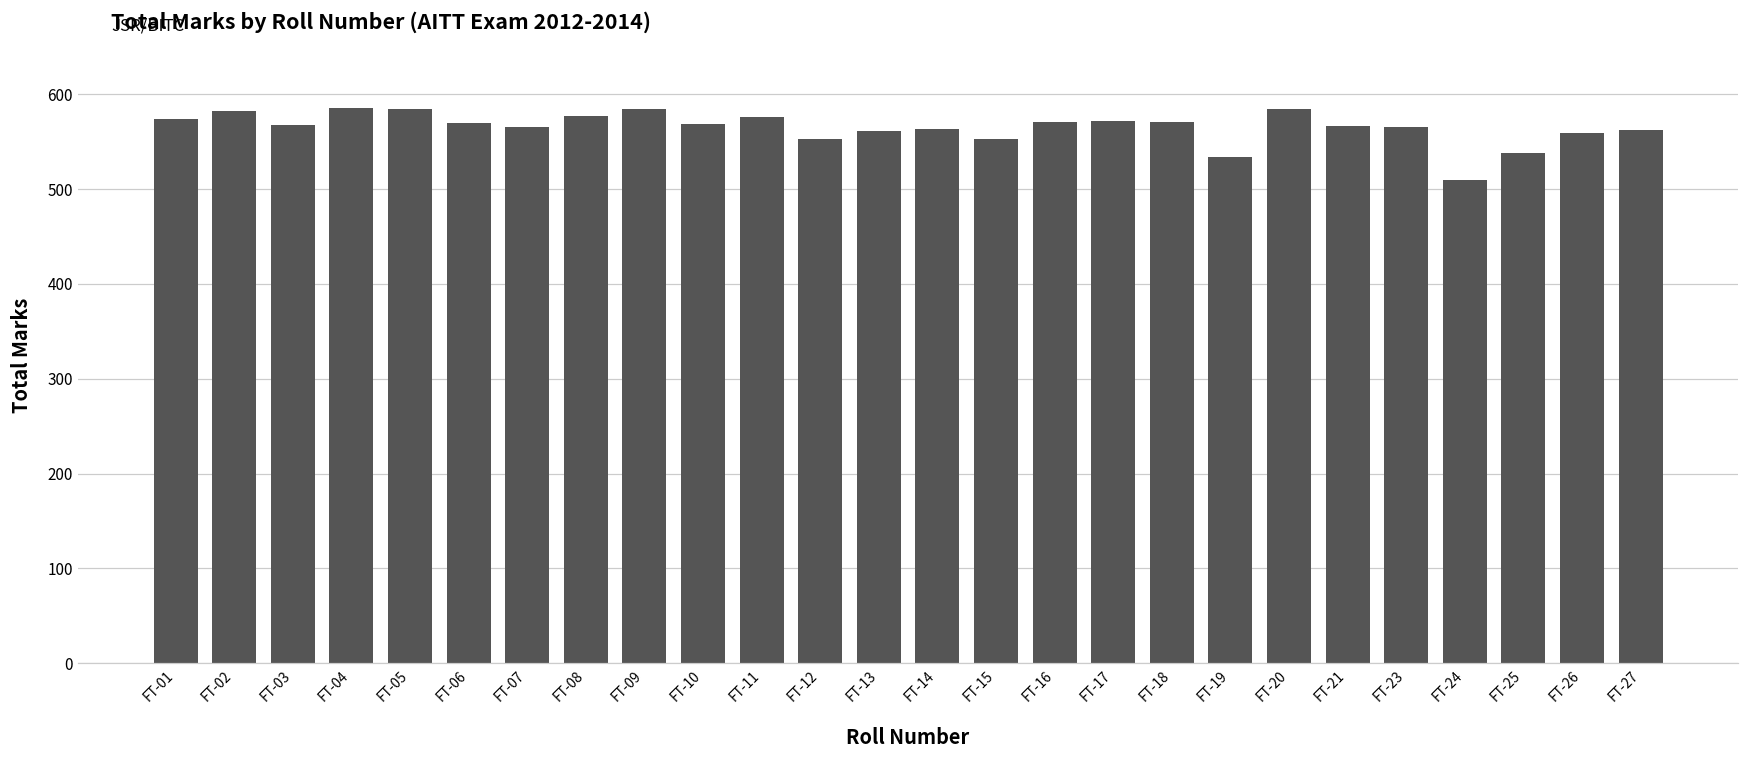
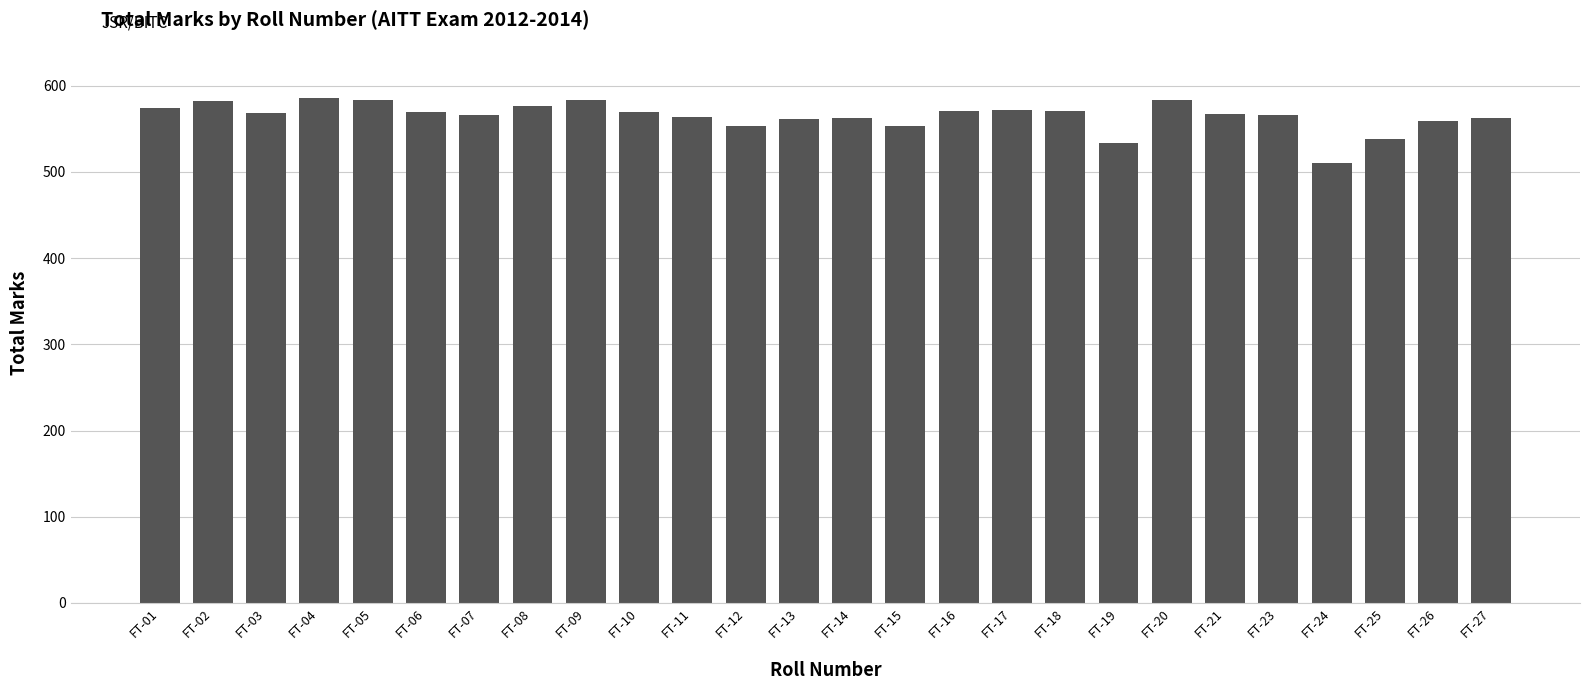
  {
    "FT-01": 570,
    "FT-02": 580,
    "FT-03": 570,
    "FT-04": 590,
    "FT-05": 580,
    "FT-06": 570,
    "FT-07": 570,
    "FT-08": 580,
    "FT-09": 580,
    "FT-10": 570,
-   "FT-11": 580,
+   "FT-11": 560,
    "FT-12": 550,
    "FT-13": 560,
    "FT-14": 560,
    "FT-15": 550,
    "FT-16": 570,
    "FT-17": 570,
    "FT-18": 570,
    "FT-19": 530,
    "FT-20": 580,
    "FT-21": 570,
    "FT-23": 570,
    "FT-24": 510,
    "FT-25": 540,
    "FT-26": 560,
    "FT-27": 560
  }
